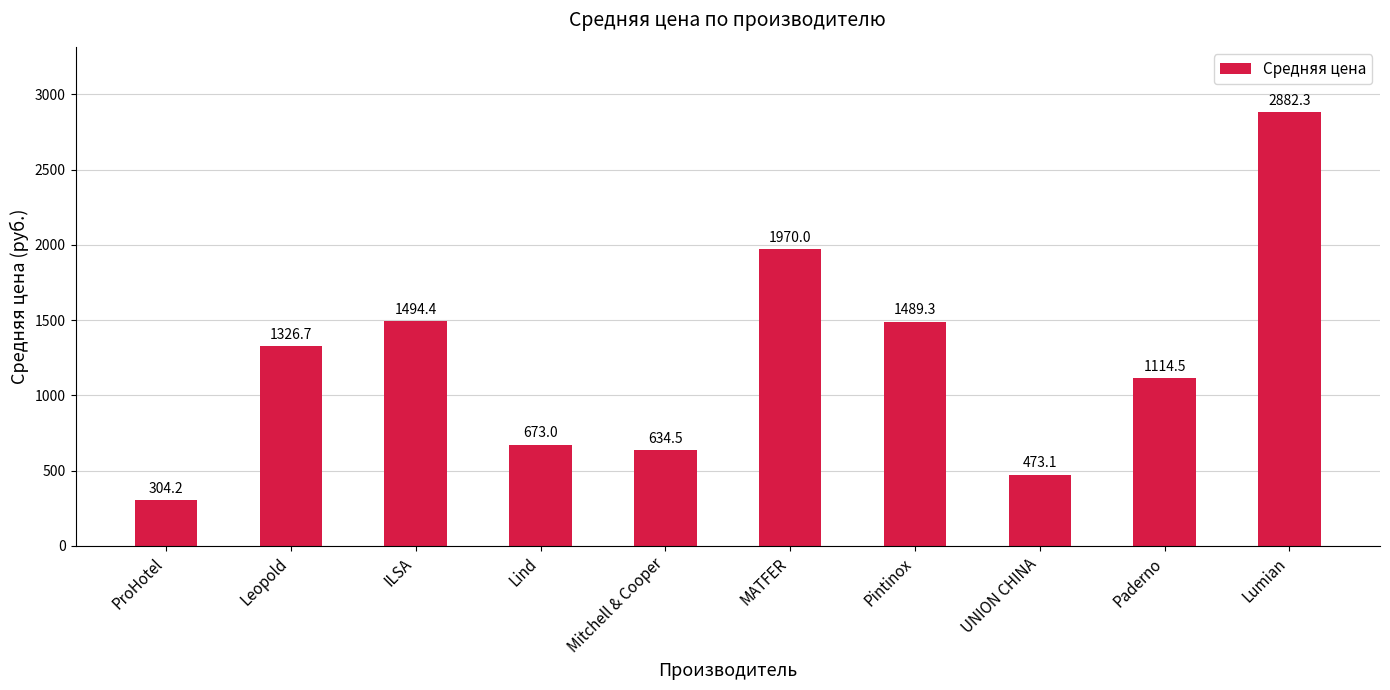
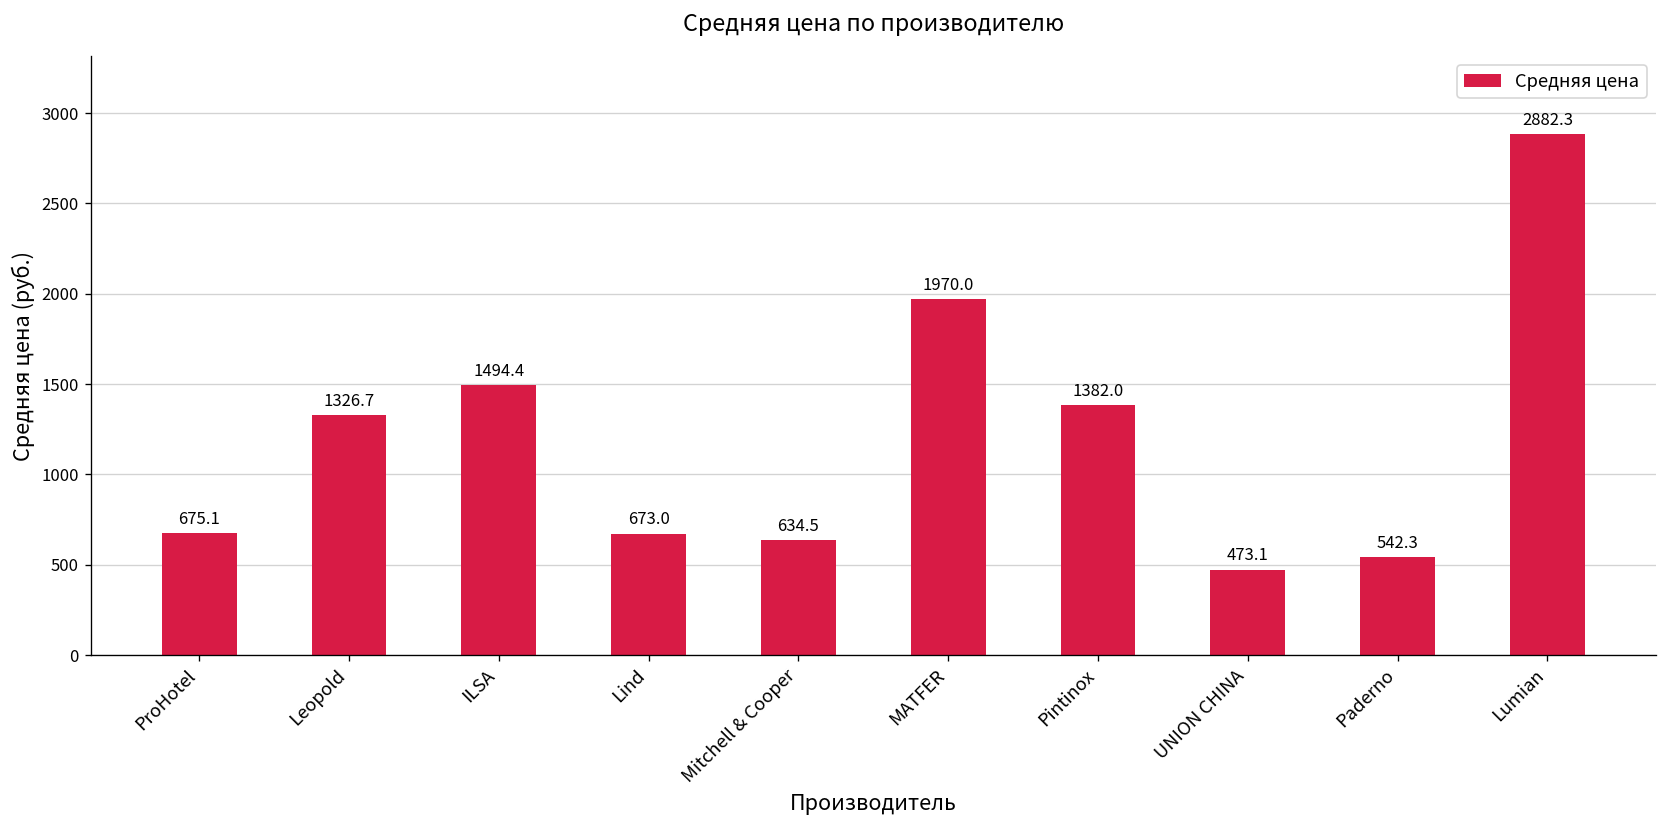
  {
-   "ProHotel": 304.2,
+   "ProHotel": 675.1,
    "Leopold": 1326.7,
    "ILSA": 1494.4,
    "Lind": 673.0,
    "Mitchell & Cooper": 634.5,
    "MATFER": 1970.0,
-   "Pintinox": 1489.3,
+   "Pintinox": 1382.0,
    "UNION CHINA": 473.1,
-   "Paderno": 1114.5,
+   "Paderno": 542.3,
    "Lumian": 2882.3
  }
